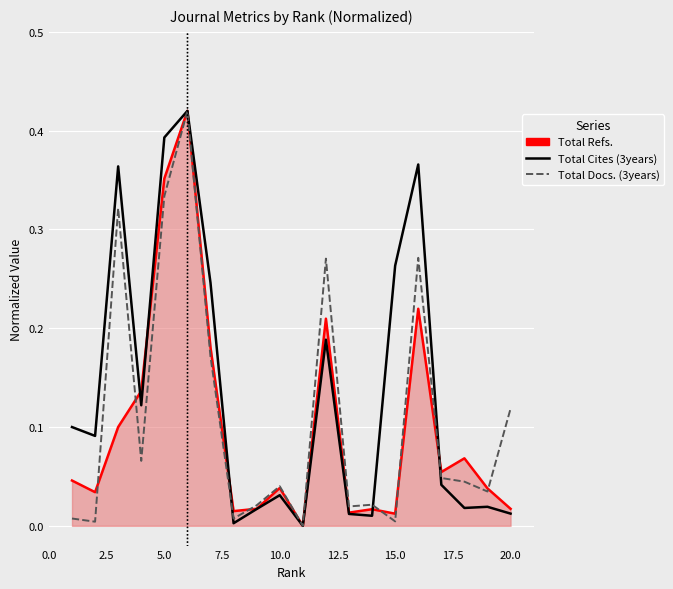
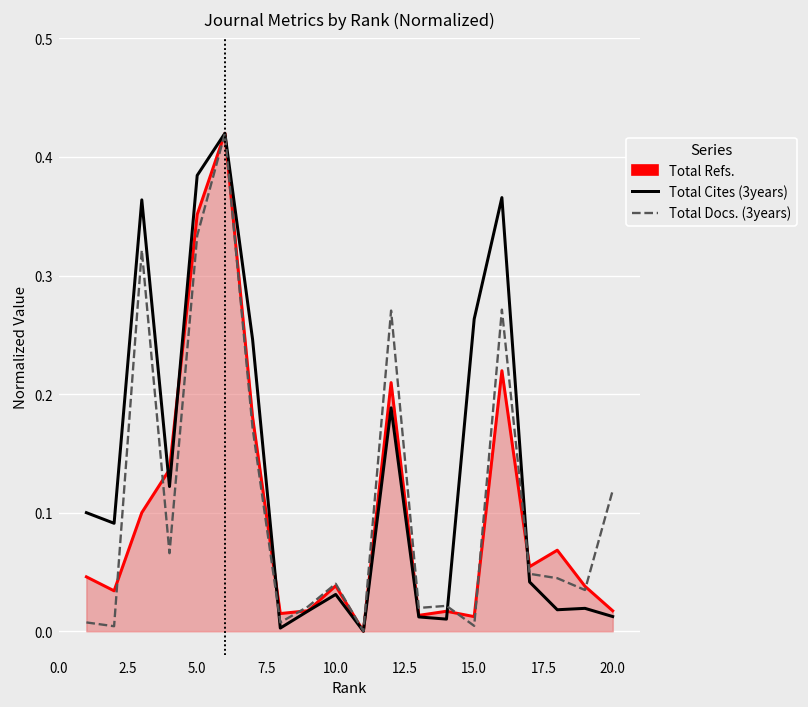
  {
    "Total Cites (3years)": {
-     "5.0": 0.39,
+     "5.0": 0.38,
      "10.0": 0.03,
      "15.0": 0.26,
      "20.0": 0.01
    },
    "Total Docs. (3years)": {
      "5.0": 0.33,
      "15.0": 0.00,
      "20.0": 0.12
    }
  }
